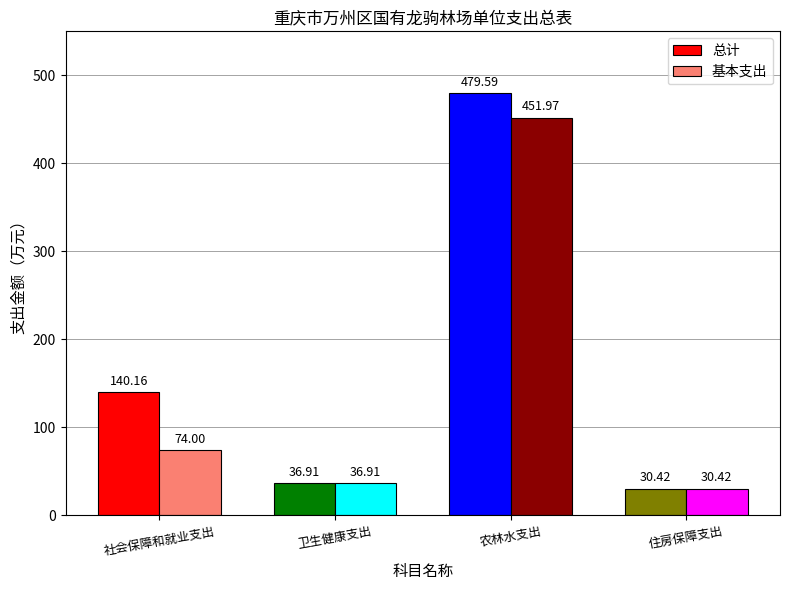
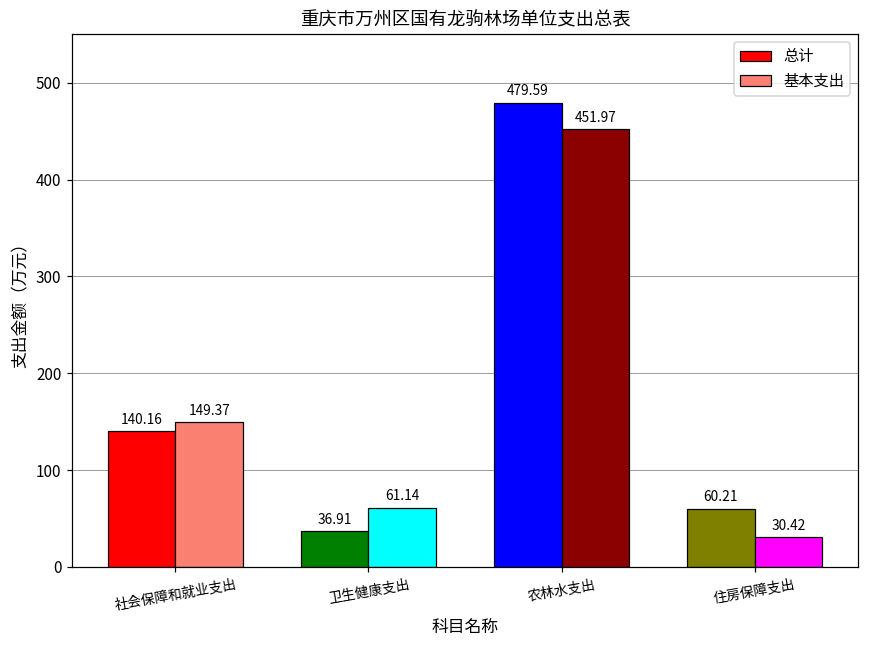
  {
    "总计": {
      "社会保障和就业支出": 140.16,
      "卫生健康支出": 36.91,
      "农林水支出": 479.59,
-     "住房保障支出": 30.42
+     "住房保障支出": 60.21
    },
    "基本支出": {
-     "社会保障和就业支出": 74.00,
-     "卫生健康支出": 36.91,
+     "社会保障和就业支出": 149.37,
+     "卫生健康支出": 61.14,
      "农林水支出": 451.97,
      "住房保障支出": 30.42
    }
  }
